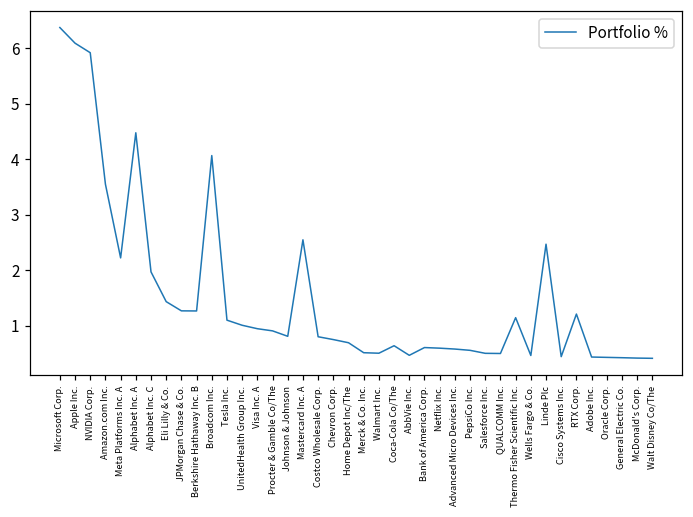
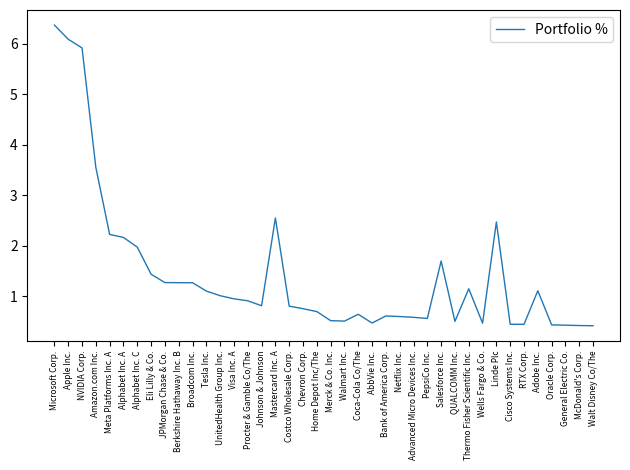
  {
    "Microsoft Corp.": 6.4,
    "Apple Inc.": 6.1,
    "NVIDIA Corp.": 5.9,
    "Amazon.com Inc.": 3.6,
    "Meta Platforms Inc. A": 2.2,
-   "Alphabet Inc. A": 4.5,
+   "Alphabet Inc. A": 2.2,
    "Alphabet Inc. C": 2.0,
    "Eli Lilly & Co.": 1.4,
    "JPMorgan Chase & Co.": 1.3,
    "Berkshire Hathaway Inc. B": 1.3,
-   "Broadcom Inc.": 4.1,
+   "Broadcom Inc.": 1.3,
    "Tesla Inc.": 1.1,
    "UnitedHealth Group Inc.": 1.0,
    "Visa Inc. A": 0.9,
    "Procter & Gamble Co/The": 0.9,
    "Johnson & Johnson": 0.8,
    "Mastercard Inc. A": 2.5,
    "Costco Wholesale Corp.": 0.8,
    "Chevron Corp.": 0.7,
    "Home Depot Inc/The": 0.7,
    "Merck & Co. Inc.": 0.5,
    "Walmart Inc.": 0.5,
    "Coca-Cola Co/The": 0.6,
    "AbbVie Inc.": 0.5,
    "Bank of America Corp.": 0.6,
    "Netflix Inc.": 0.6,
    "Advanced Micro Devices Inc.": 0.6,
    "PepsiCo Inc.": 0.6,
-   "Salesforce Inc.": 0.5,
+   "Salesforce Inc.": 1.7,
    "QUALCOMM Inc.": 0.5,
    "Thermo Fisher Scientific Inc.": 1.1,
    "Wells Fargo & Co.": 0.5,
    "Linde Plc": 2.5,
    "Cisco Systems Inc.": 0.4,
-   "RTX Corp.": 1.2,
-   "Adobe Inc.": 0.4,
+   "RTX Corp.": 0.4,
+   "Adobe Inc.": 1.1,
    "Oracle Corp.": 0.4,
    "General Electric Co.": 0.4,
    "McDonald's Corp.": 0.4,
    "Walt Disney Co/The": 0.4
  }
